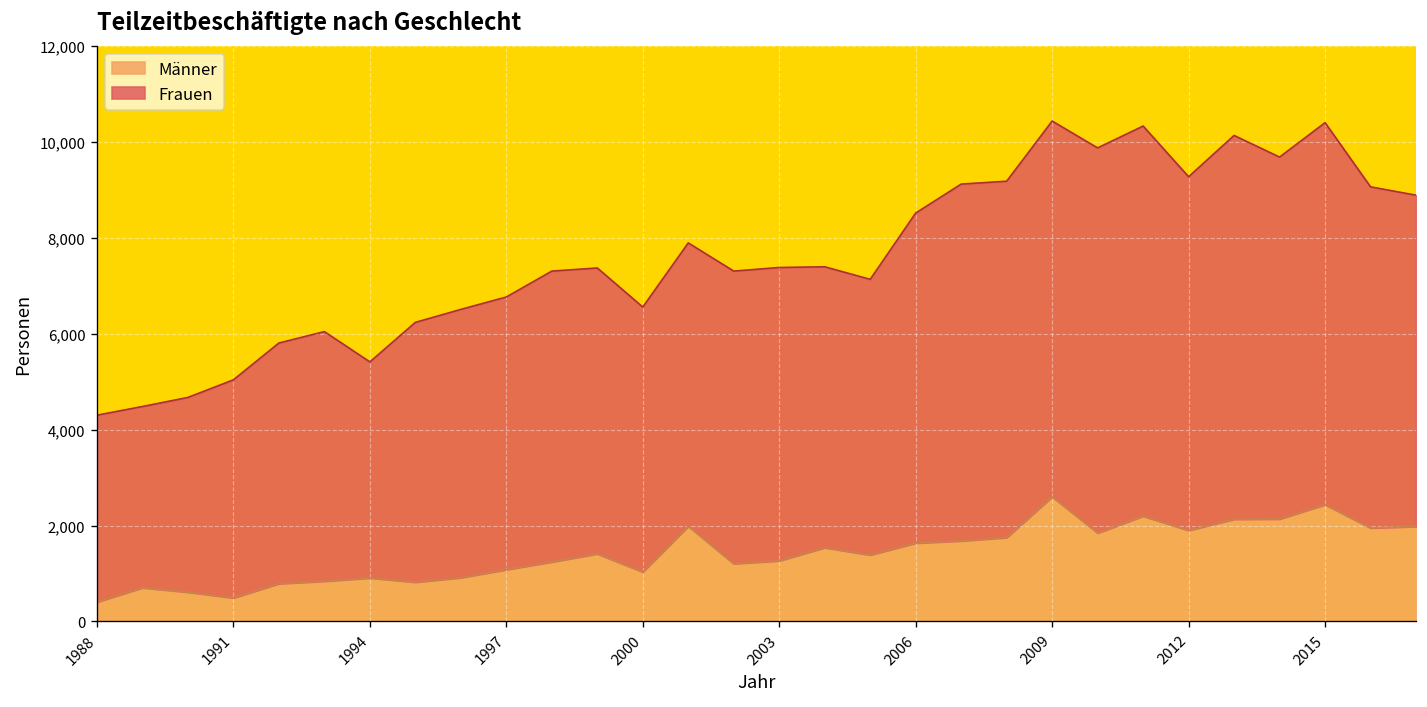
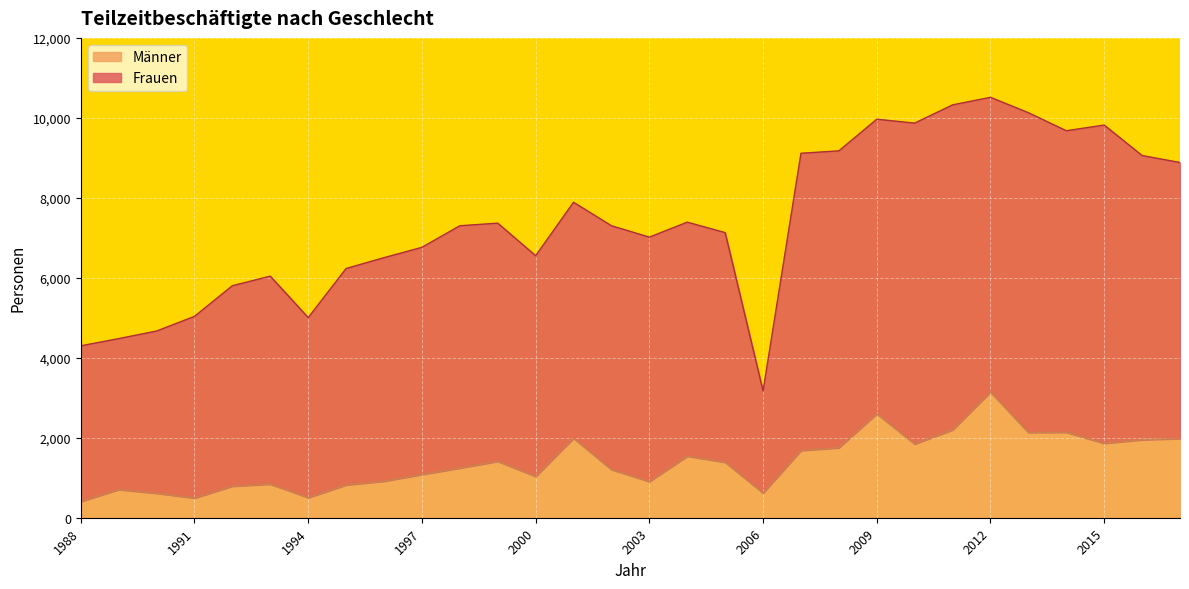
  {
    "Männer": {
      "1988": "400",
      "1991": "500",
-     "1994": "900",
+     "1994": "500",
      "1997": "1,100",
      "2000": "1,000",
-     "2003": "1,300",
-     "2006": "1,600",
+     "2003": "900",
+     "2006": "600",
      "2009": "2,600",
-     "2012": "1,900",
-     "2015": "2,400"
+     "2012": "3,100",
+     "2015": "1,900"
    },
    "Frauen": {
      "1988": "3,900",
      "1991": "4,500",
      "1994": "4,500",
      "1997": "5,700",
      "2000": "5,500",
      "2003": "6,100",
-     "2006": "6,900",
-     "2009": "7,800",
+     "2006": "2,600",
+     "2009": "7,400",
      "2012": "7,400",
      "2015": "8,000"
    }
  }
